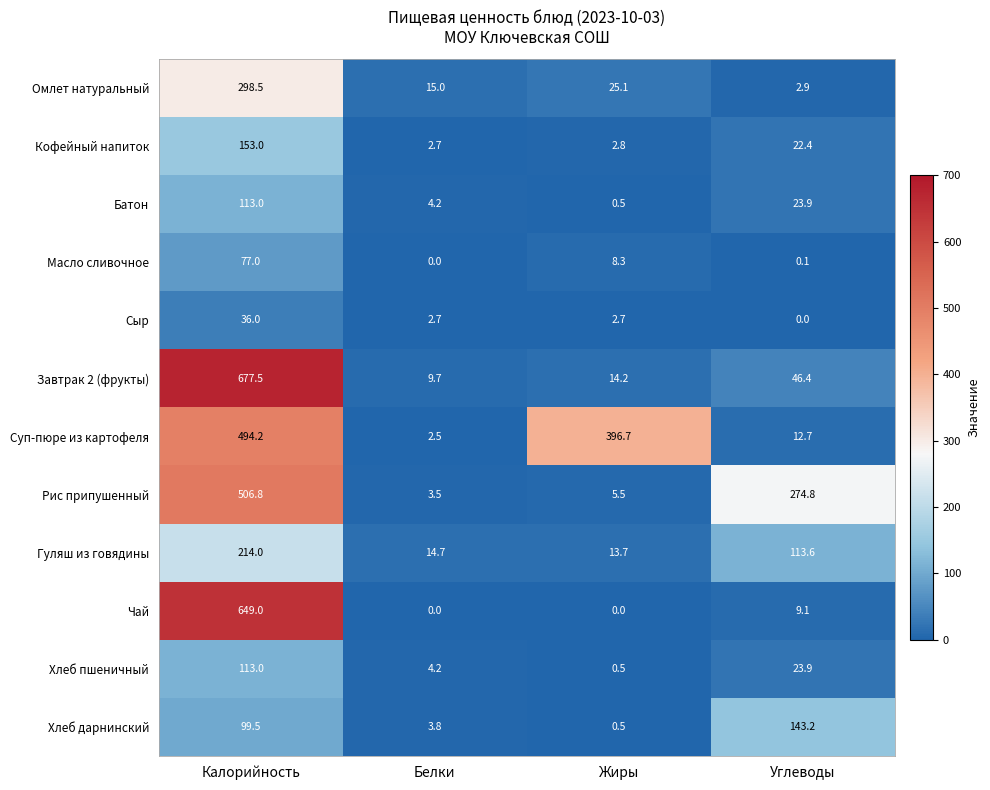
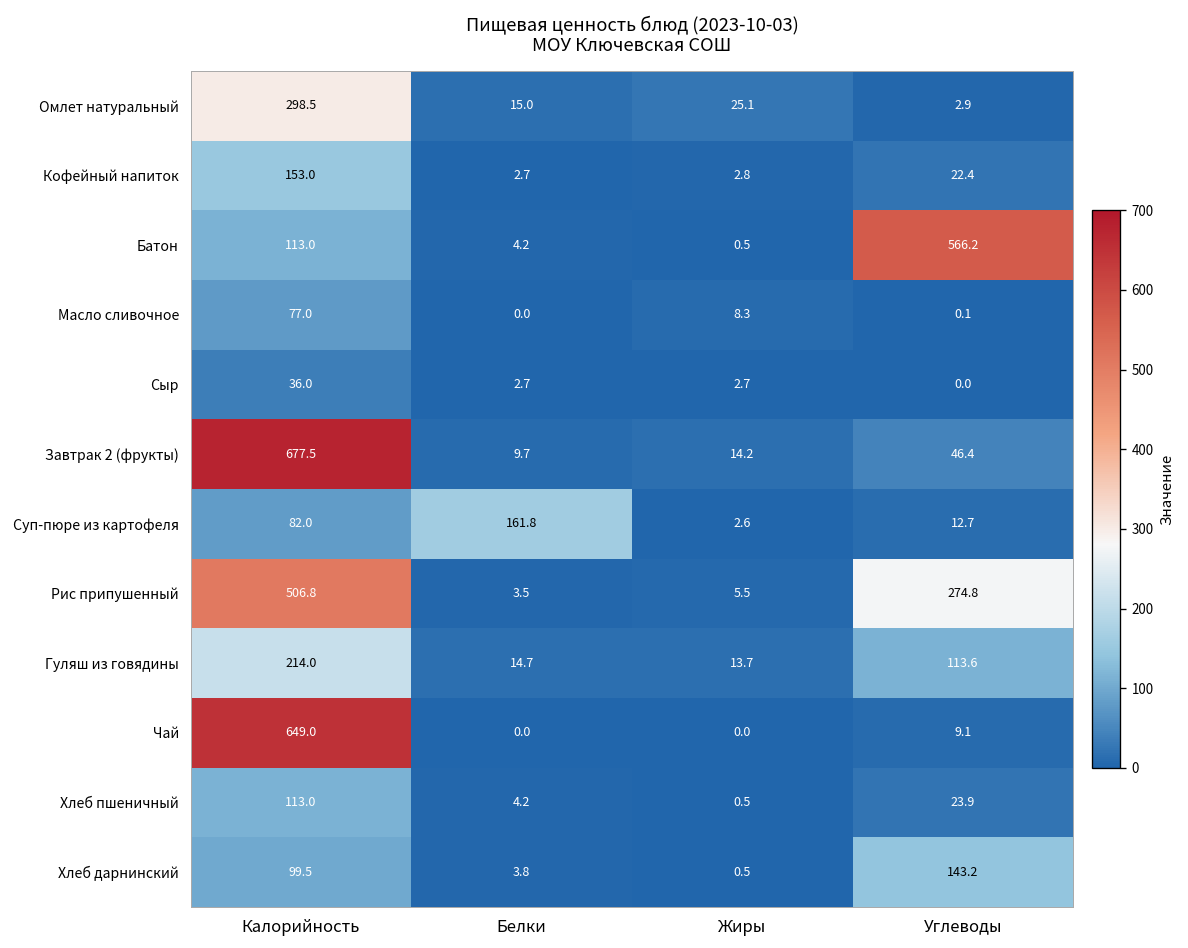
  {
    "Омлет натуральный": {
      "Калорийность": 298.5,
      "Белки": 15.0,
      "Жиры": 25.1,
      "Углеводы": 2.9
    },
    "Кофейный напиток": {
      "Калорийность": 153.0,
      "Белки": 2.7,
      "Жиры": 2.8,
      "Углеводы": 22.4
    },
    "Батон": {
      "Калорийность": 113.0,
      "Белки": 4.2,
      "Жиры": 0.5,
-     "Углеводы": 23.9
+     "Углеводы": 566.2
    },
    "Масло сливочное": {
      "Калорийность": 77.0,
      "Белки": 0.0,
      "Жиры": 8.3,
      "Углеводы": 0.1
    },
    "Сыр": {
      "Калорийность": 36.0,
      "Белки": 2.7,
      "Жиры": 2.7,
      "Углеводы": 0.0
    },
    "Завтрак 2 (фрукты)": {
      "Калорийность": 677.5,
      "Белки": 9.7,
      "Жиры": 14.2,
      "Углеводы": 46.4
    },
    "Суп-пюре из картофеля": {
-     "Калорийность": 494.2,
-     "Белки": 2.5,
-     "Жиры": 396.7,
+     "Калорийность": 82.0,
+     "Белки": 161.8,
+     "Жиры": 2.6,
      "Углеводы": 12.7
    },
    "Рис припушенный": {
      "Калорийность": 506.8,
      "Белки": 3.5,
      "Жиры": 5.5,
      "Углеводы": 274.8
    },
    "Гуляш из говядины": {
      "Калорийность": 214.0,
      "Белки": 14.7,
      "Жиры": 13.7,
      "Углеводы": 113.6
    },
    "Чай": {
      "Калорийность": 649.0,
      "Белки": 0.0,
      "Жиры": 0.0,
      "Углеводы": 9.1
    },
    "Хлеб пшеничный": {
      "Калорийность": 113.0,
      "Белки": 4.2,
      "Жиры": 0.5,
      "Углеводы": 23.9
    },
    "Хлеб дарнинский": {
      "Калорийность": 99.5,
      "Белки": 3.8,
      "Жиры": 0.5,
      "Углеводы": 143.2
    }
  }
